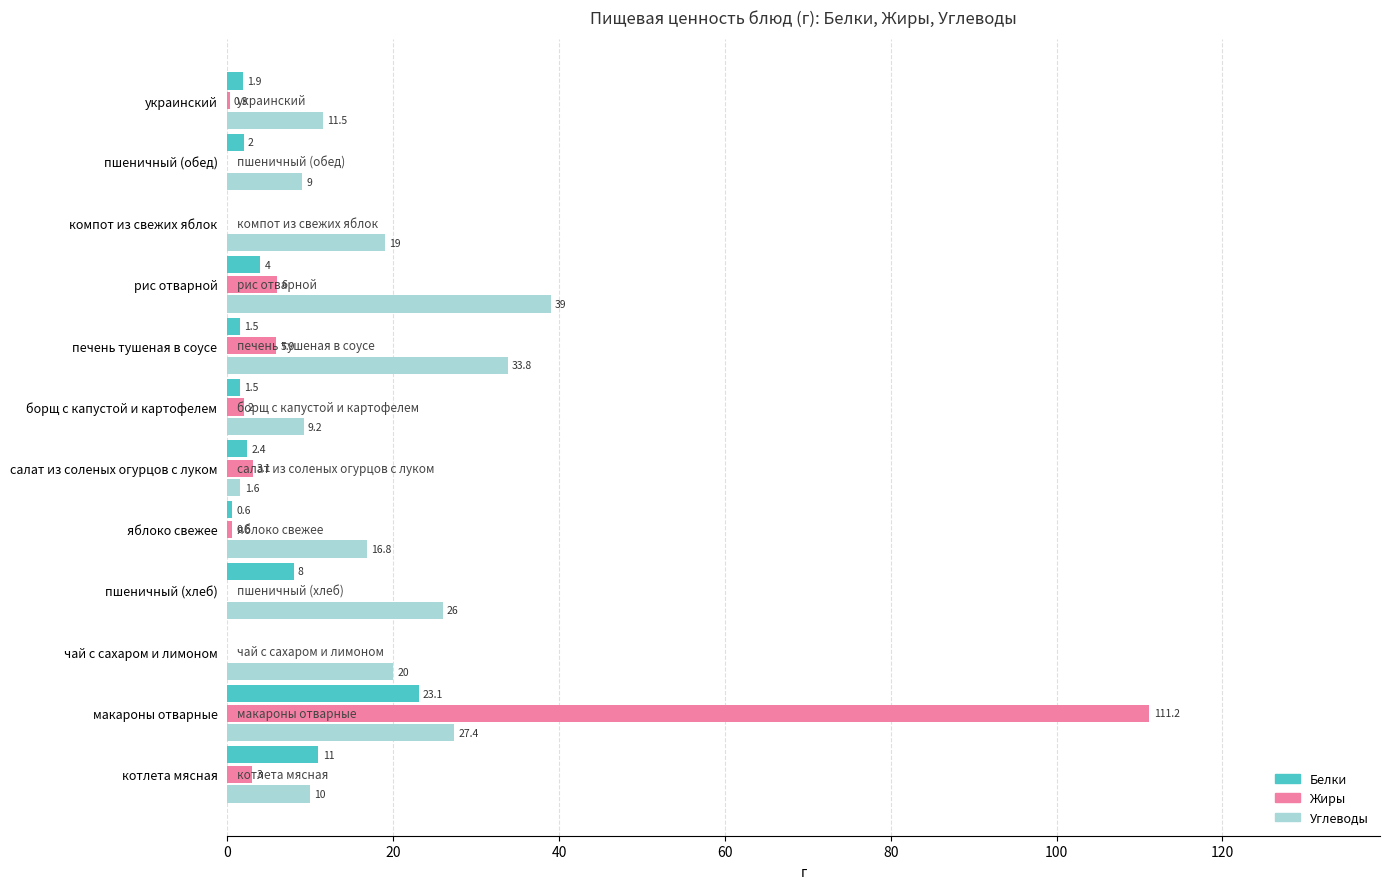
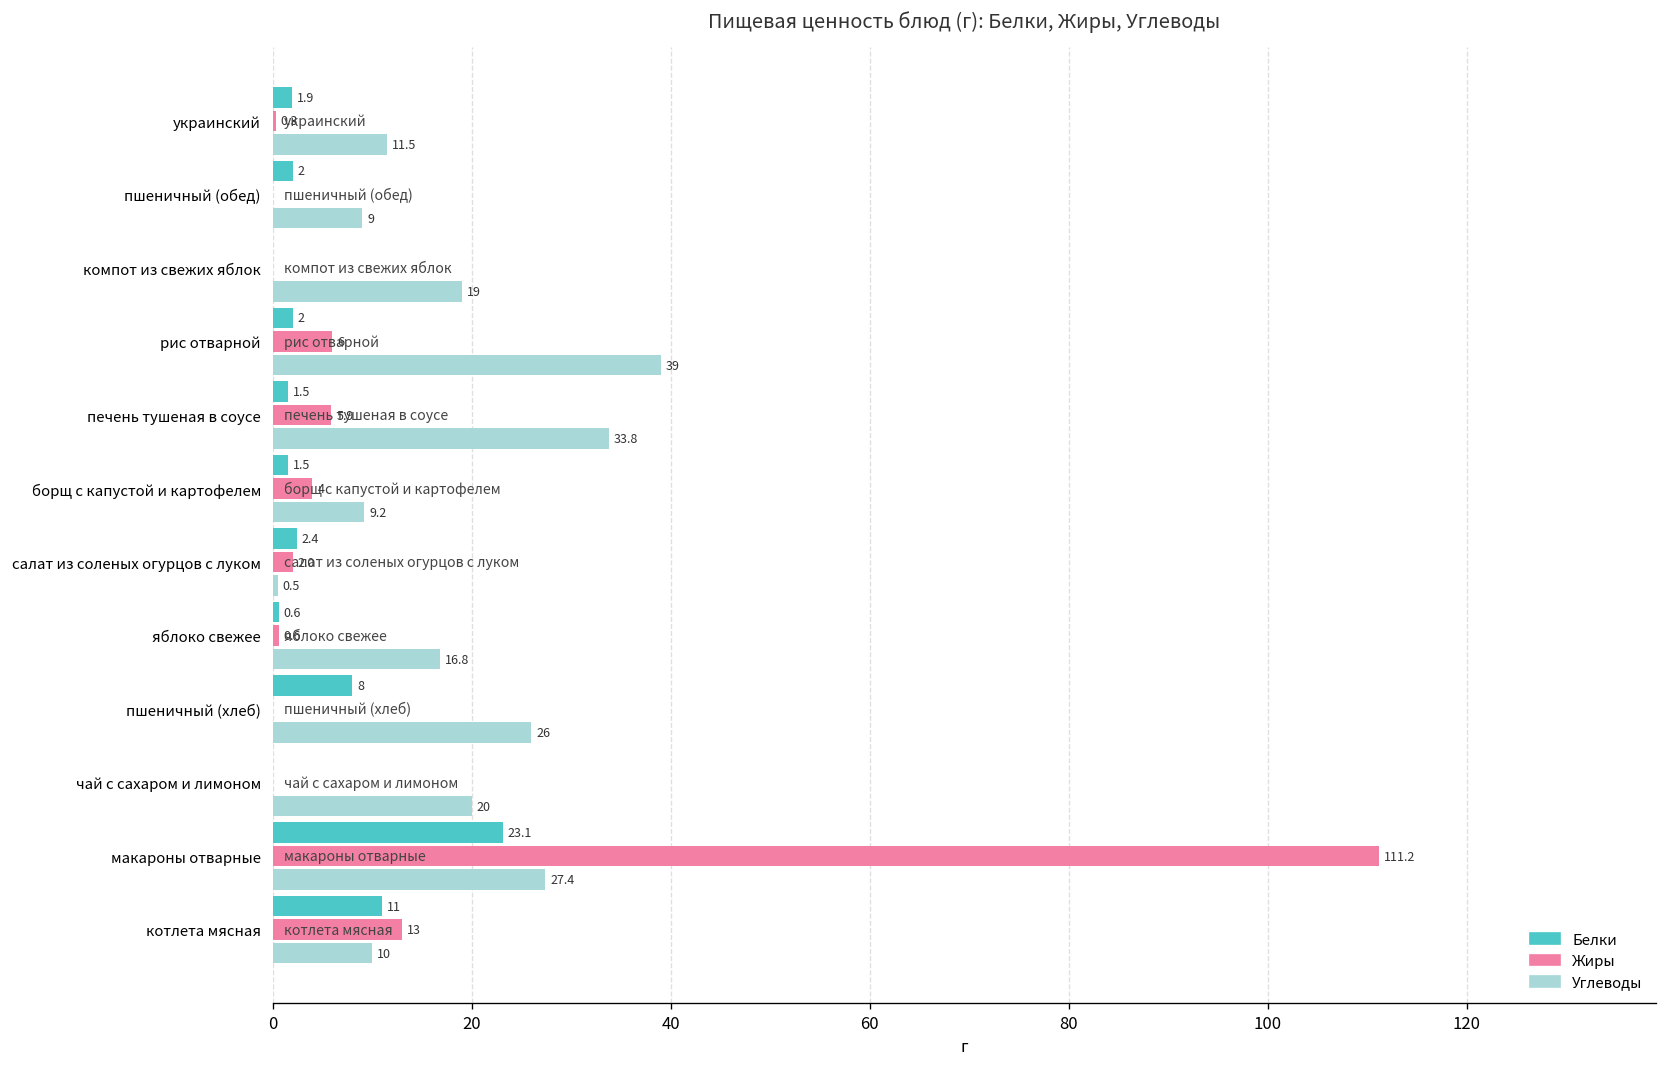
  {
    "Белки": {
      "украинский": 1.9,
      "пшеничный (обед)": 2,
-     "рис отварной": 4,
+     "рис отварной": 2,
      "печень тушеная в соусе": 1.5,
      "борщ с капустой и картофелем": 1.5,
      "салат из соленых огурцов с луком": 2.4,
      "яблоко свежее": 0.6,
      "пшеничный (хлеб)": 8,
      "макароны отварные": 23.1,
      "котлета мясная": 11
    },
    "Жиры": {
-     "борщ с капустой и картофелем": 2,
-     "салат из соленых огурцов с луком": 3.1,
+     "борщ с капустой и картофелем": 4,
+     "салат из соленых огурцов с луком": 2.0,
      "макароны отварные": 111.2,
-     "котлета мясная": 3
+     "котлета мясная": 13
    },
    "Углеводы": {
      "украинский": 11.5,
      "пшеничный (обед)": 9,
      "компот из свежих яблок": 19,
      "рис отварной": 39,
      "печень тушеная в соусе": 33.8,
      "борщ с капустой и картофелем": 9.2,
-     "салат из соленых огурцов с луком": 1.6,
+     "салат из соленых огурцов с луком": 0.5,
      "яблоко свежее": 16.8,
      "пшеничный (хлеб)": 26,
      "чай с сахаром и лимоном": 20,
      "макароны отварные": 27.4,
      "котлета мясная": 10
    }
  }
